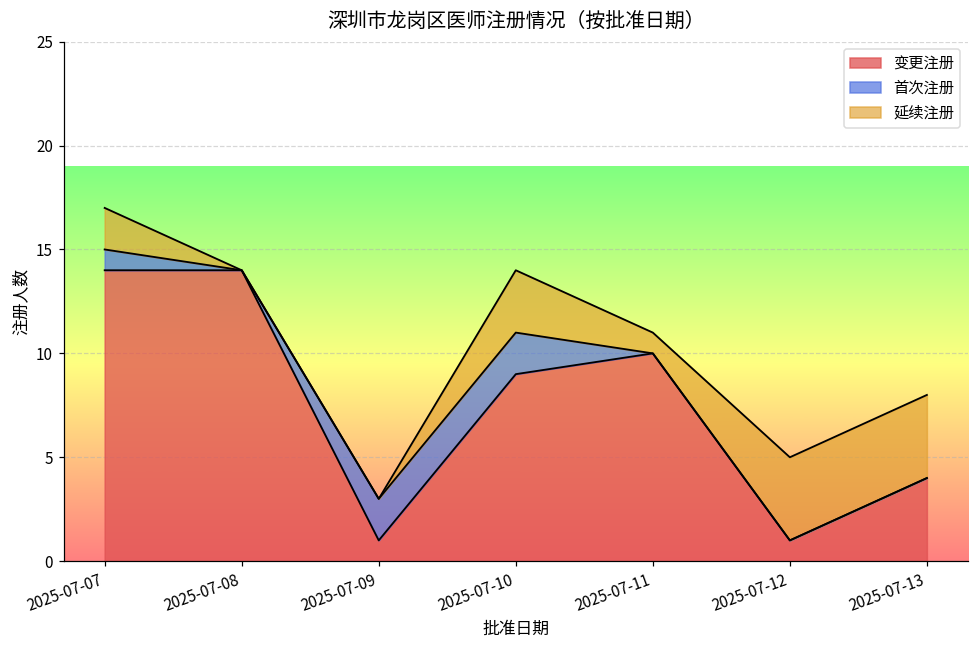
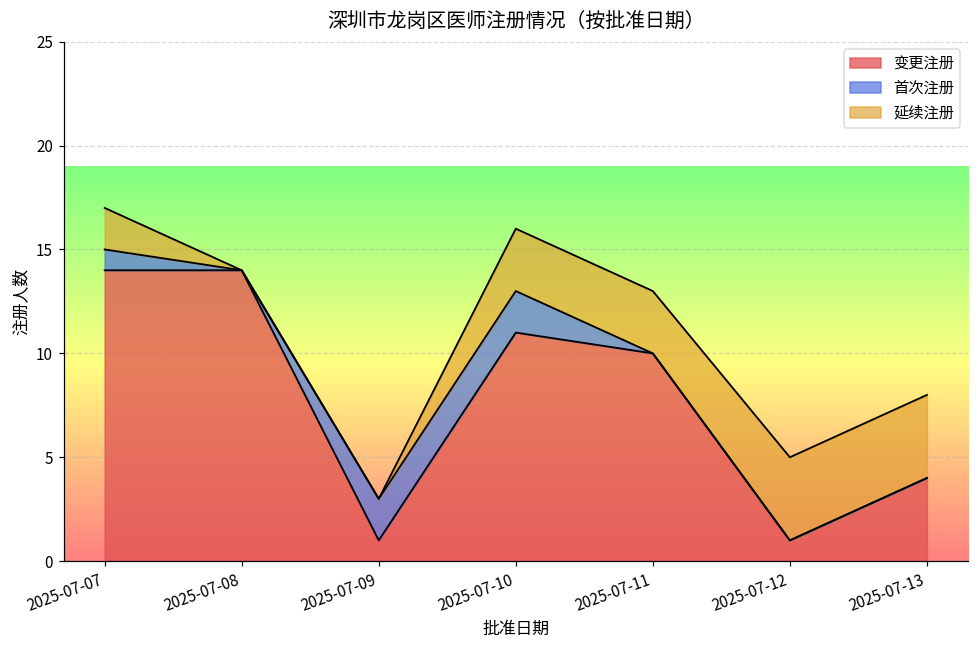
  {
    "变更注册": {
      "2025-07-07": 14,
      "2025-07-09": 1,
-     "2025-07-10": 9
+     "2025-07-10": 11
    },
    "首次注册": {
      "2025-07-07": 1,
      "2025-07-10": 2
    },
    "延续注册": {
      "2025-07-07": 2,
      "2025-07-10": 3,
-     "2025-07-11": 1,
+     "2025-07-11": 3,
      "2025-07-12": 4,
      "2025-07-13": 4
    }
  }
